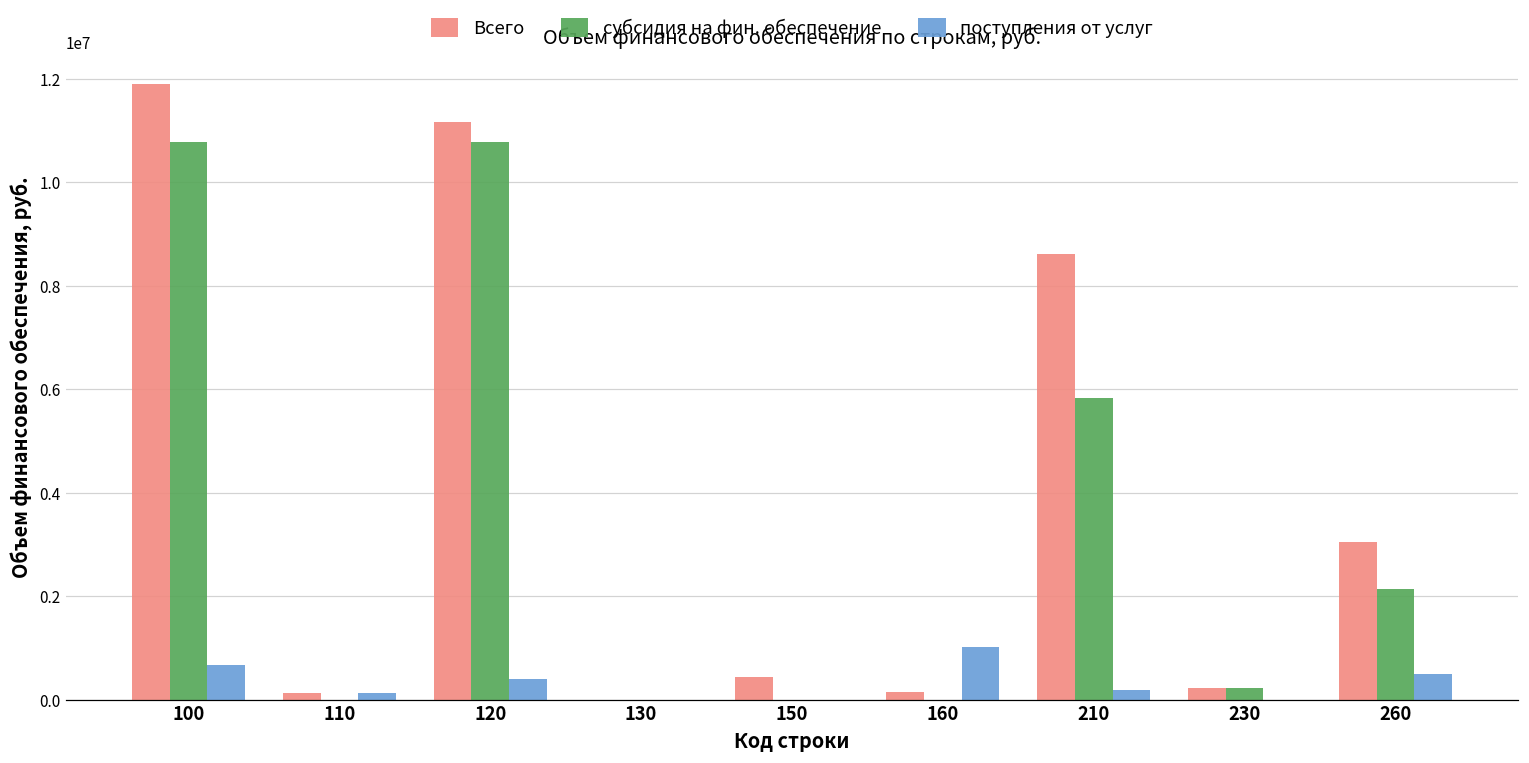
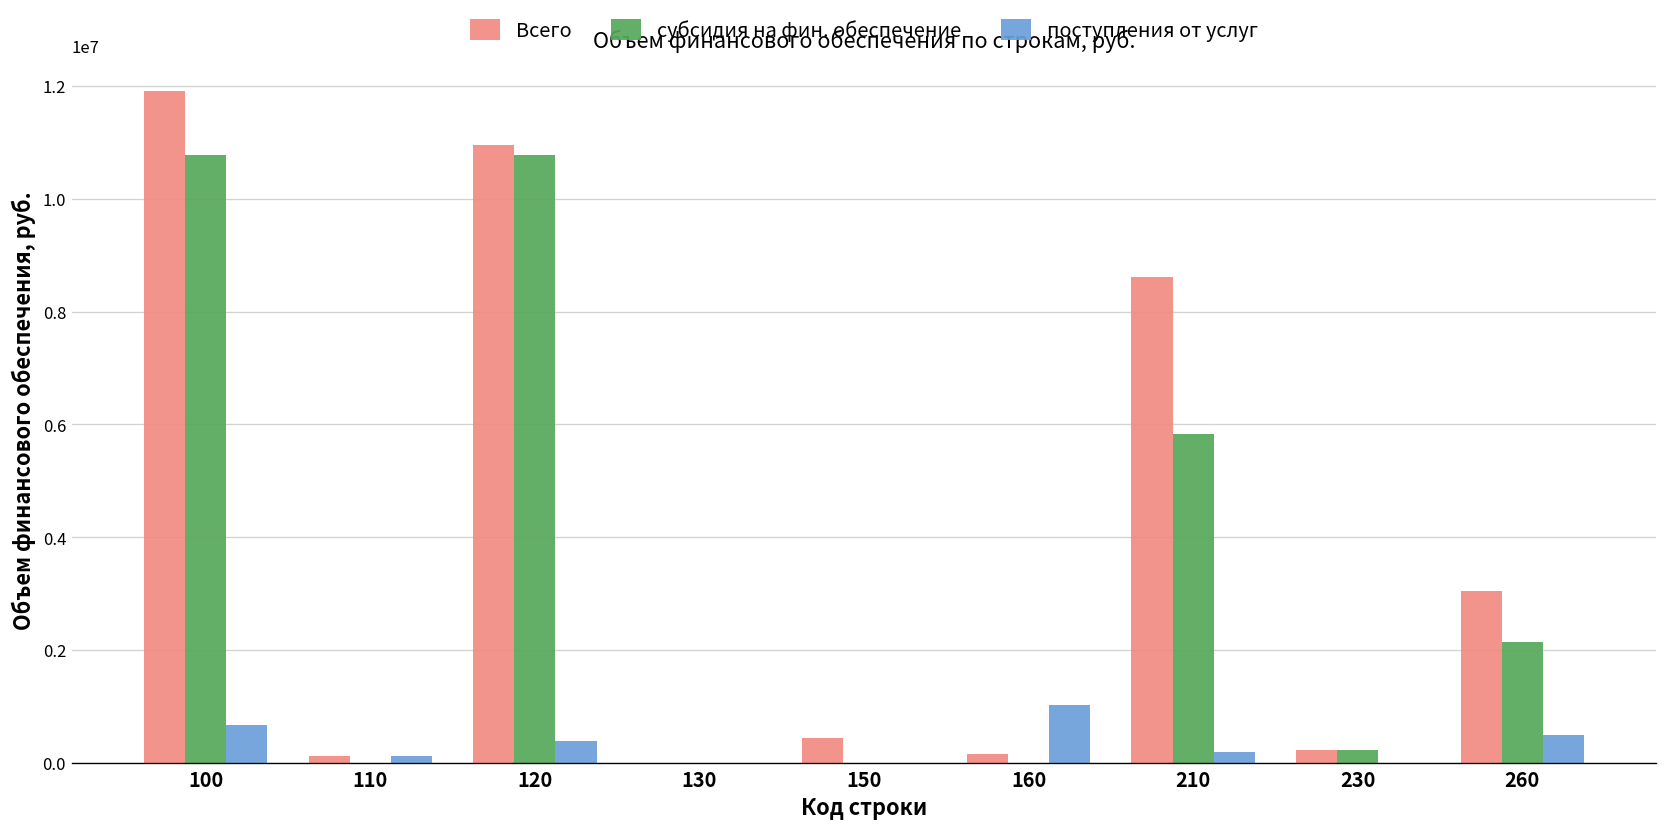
  {
    "Всего": {
      "100": 11900000,
      "110": 100000,
-     "120": 11200000,
+     "120": 11000000,
      "130": 0,
      "150": 400000,
      "160": 200000,
      "210": 8600000,
      "230": 200000,
      "260": 3000000
    },
    "субсидия на фин. обеспечение": {
      "100": 10800000,
      "110": 0,
      "120": 10800000,
      "130": 0,
      "150": 0,
      "160": 0,
      "210": 5800000,
      "230": 200000,
      "260": 2100000
    },
    "поступления от услуг": {
      "100": 700000,
      "110": 100000,
      "120": 400000,
      "130": 0,
      "150": 0,
      "160": 1000000,
      "210": 200000,
      "230": 0,
      "260": 500000
    }
  }
